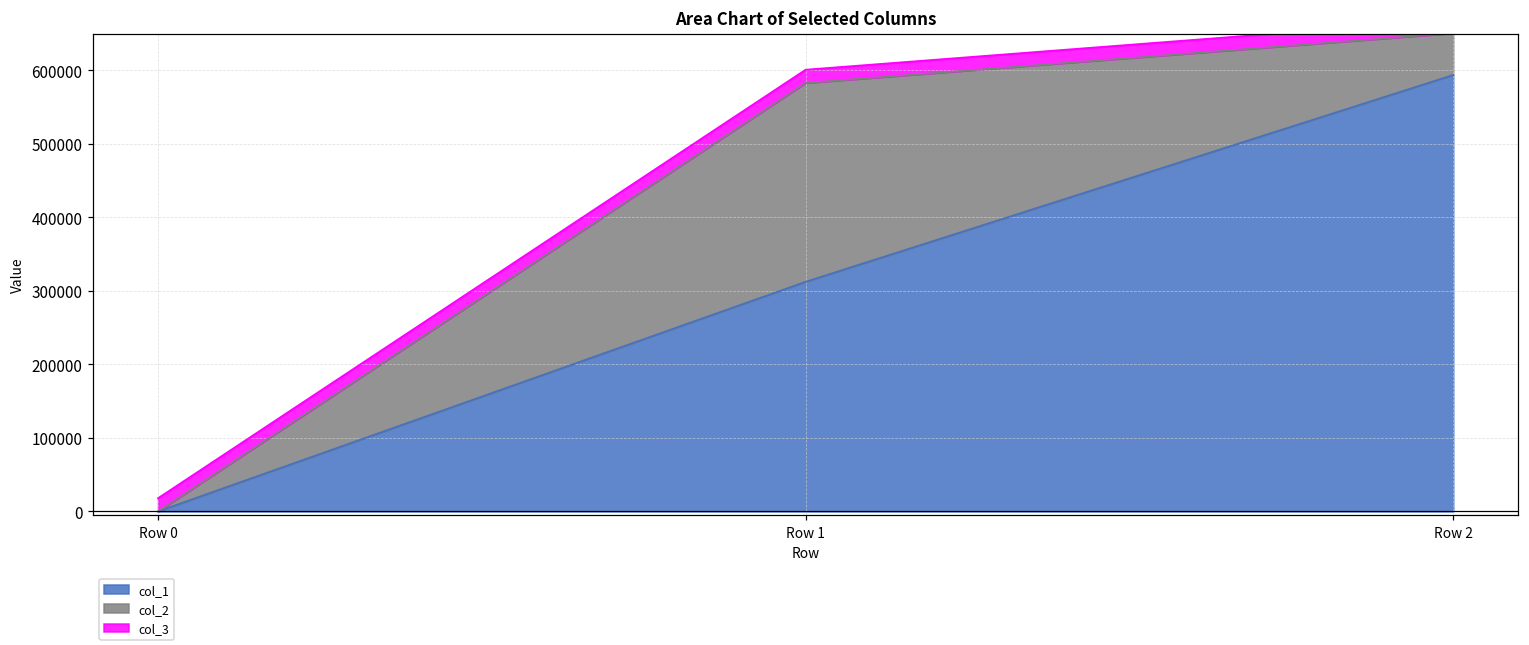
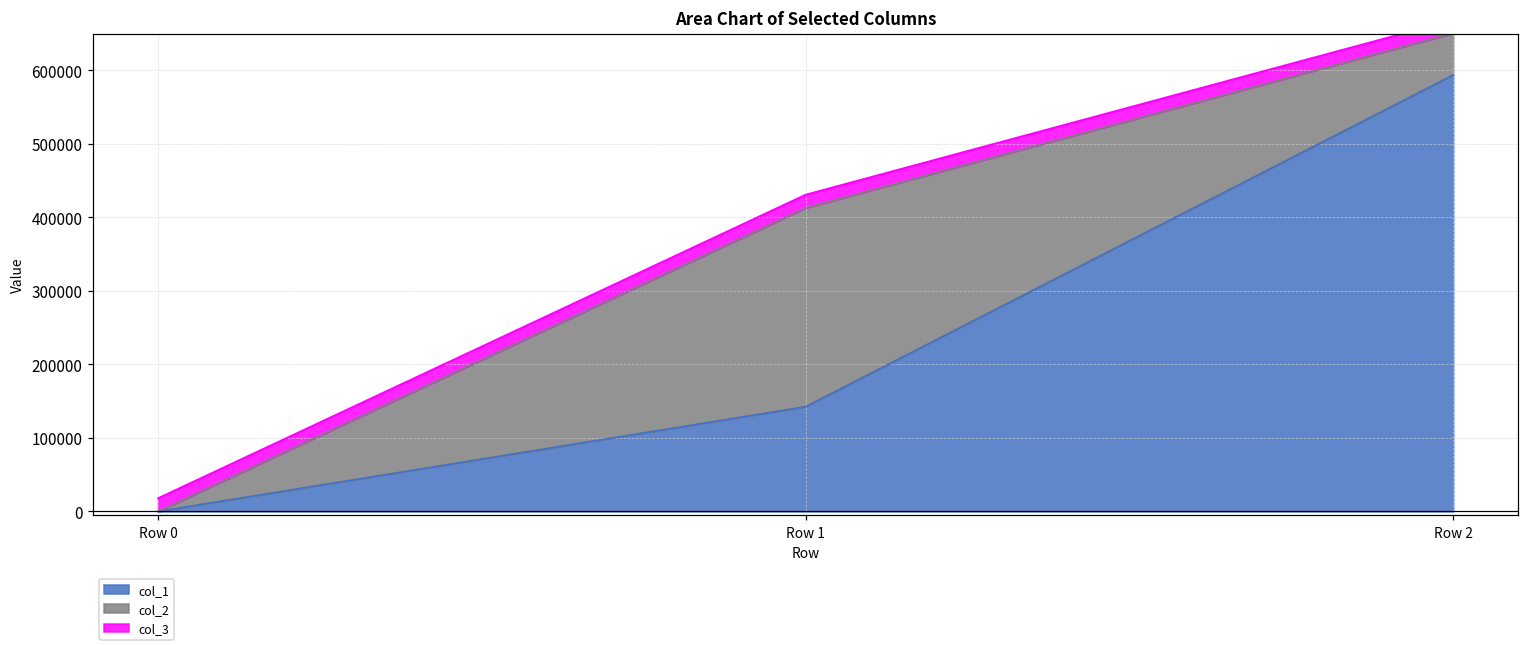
  {
    "col_1": {
-     "Row 1": 310000,
+     "Row 1": 140000,
      "Row 2": 590000
    },
    "col_2": {
      "Row 1": 270000,
      "Row 2": 60000
    },
    "col_3": {
      "Row 0": 20000,
      "Row 1": 20000
    }
  }
